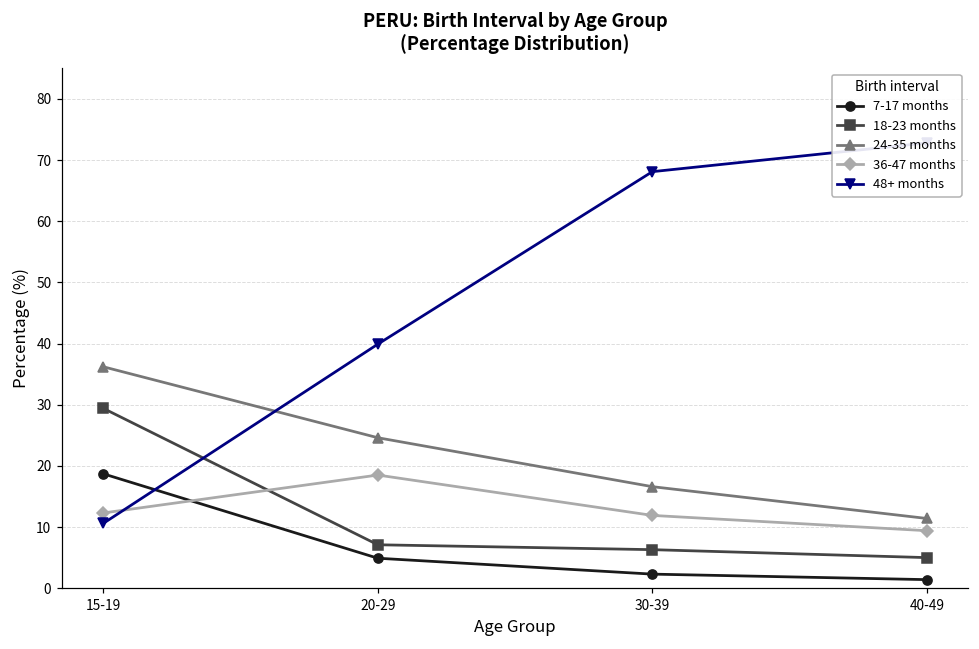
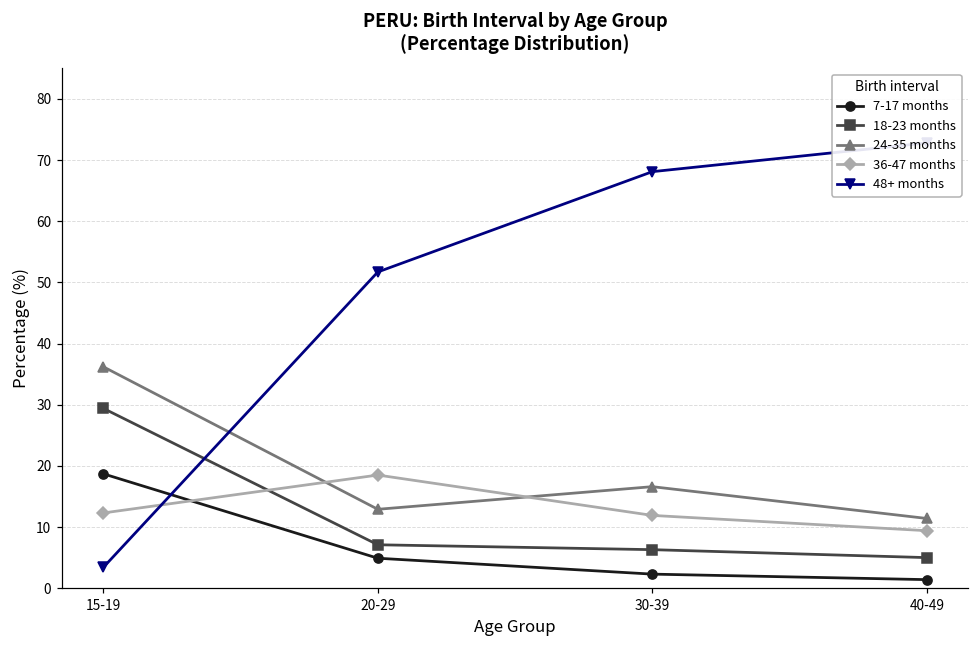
  {
    "7-17 months": {
      "15-19": 19,
      "20-29": 5,
      "30-39": 2,
      "40-49": 1
    },
    "18-23 months": {
      "15-19": 29,
      "20-29": 7,
      "30-39": 6,
      "40-49": 5
    },
    "24-35 months": {
      "15-19": 36,
-     "20-29": 25,
+     "20-29": 13,
      "30-39": 17,
      "40-49": 11
    },
    "36-47 months": {
      "15-19": 12,
      "20-29": 19,
      "30-39": 12,
      "40-49": 9
    },
    "48+ months": {
-     "15-19": 11,
-     "20-29": 40,
+     "15-19": 3,
+     "20-29": 52,
      "30-39": 68
    }
  }
